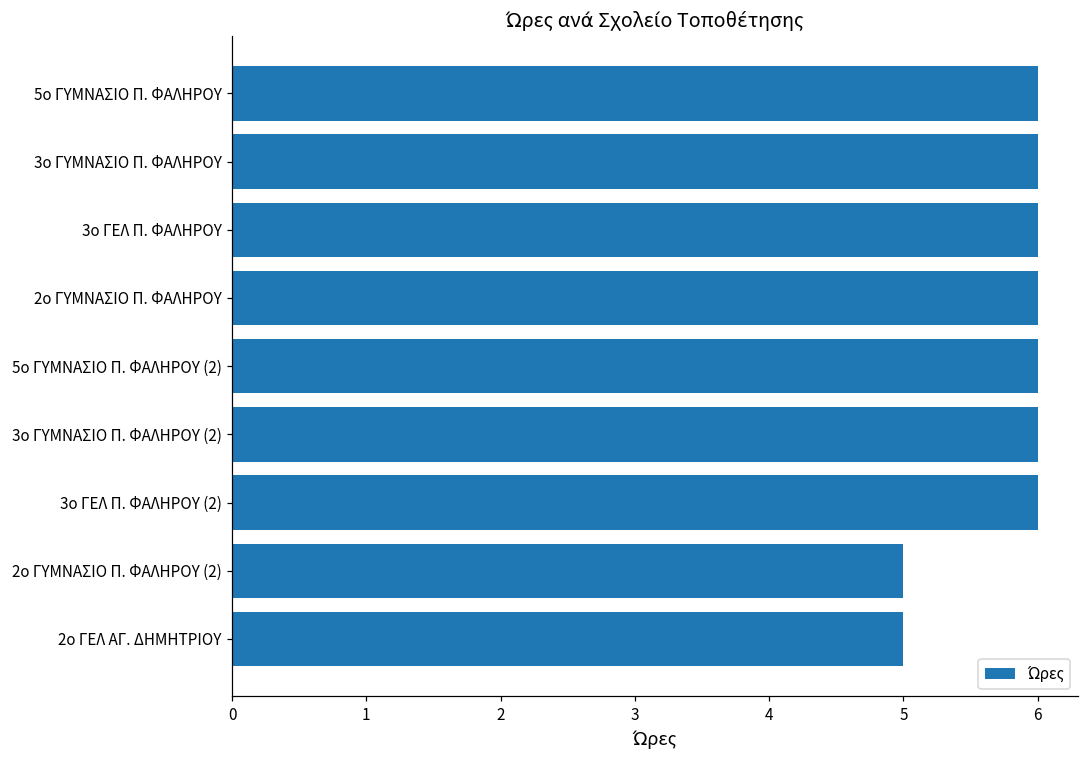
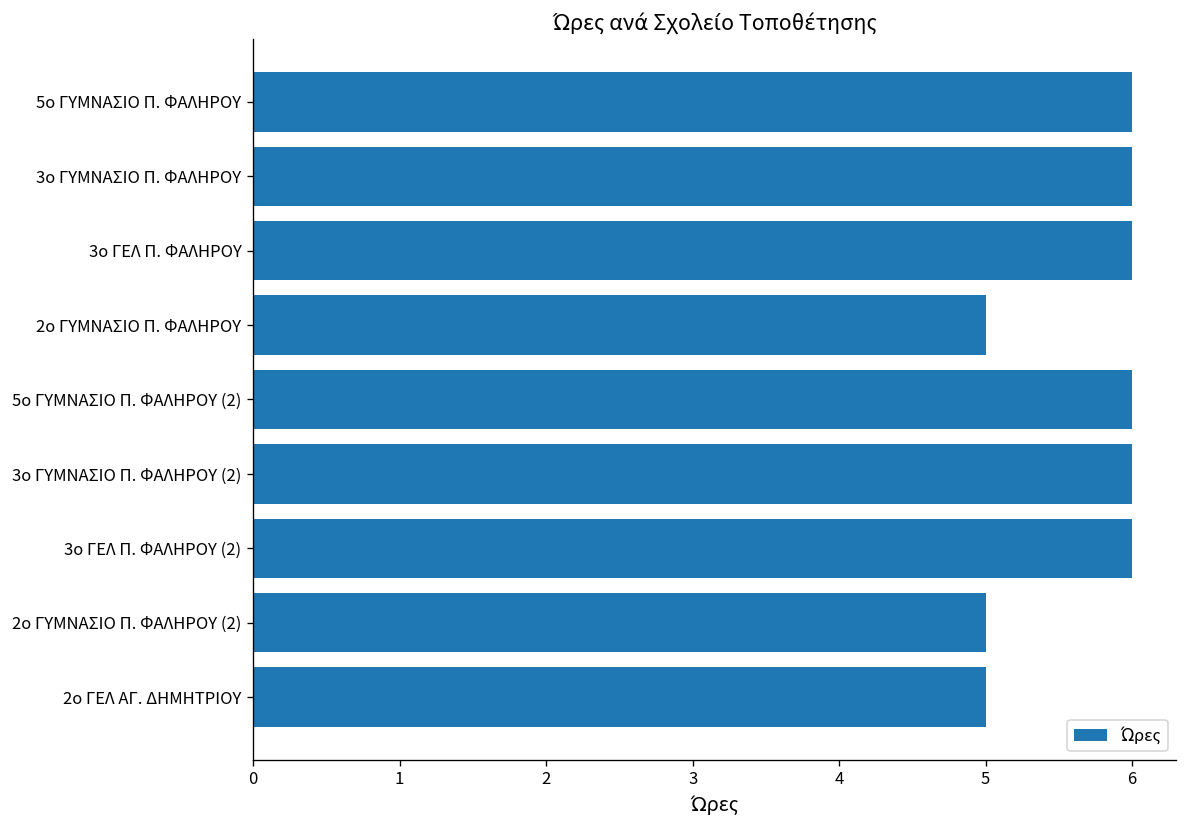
  {
    "5ο ΓΥΜΝΑΣΙΟ Π. ΦΑΛΗΡΟΥ": 6,
    "3ο ΓΥΜΝΑΣΙΟ Π. ΦΑΛΗΡΟΥ": 6,
    "3ο ΓΕΛ Π. ΦΑΛΗΡΟΥ": 6,
-   "2ο ΓΥΜΝΑΣΙΟ Π. ΦΑΛΗΡΟΥ": 6,
+   "2ο ΓΥΜΝΑΣΙΟ Π. ΦΑΛΗΡΟΥ": 5,
    "5ο ΓΥΜΝΑΣΙΟ Π. ΦΑΛΗΡΟΥ (2)": 6,
    "3ο ΓΥΜΝΑΣΙΟ Π. ΦΑΛΗΡΟΥ (2)": 6,
    "3ο ΓΕΛ Π. ΦΑΛΗΡΟΥ (2)": 6,
    "2ο ΓΥΜΝΑΣΙΟ Π. ΦΑΛΗΡΟΥ (2)": 5,
    "2ο ΓΕΛ ΑΓ. ΔΗΜΗΤΡΙΟΥ": 5
  }
